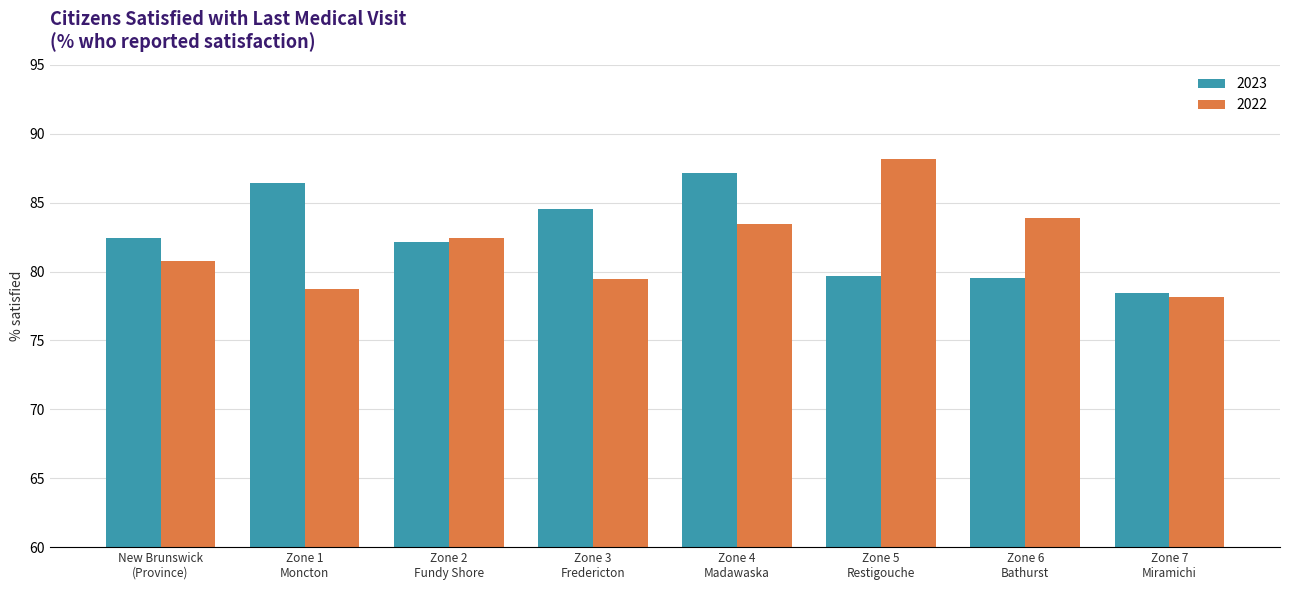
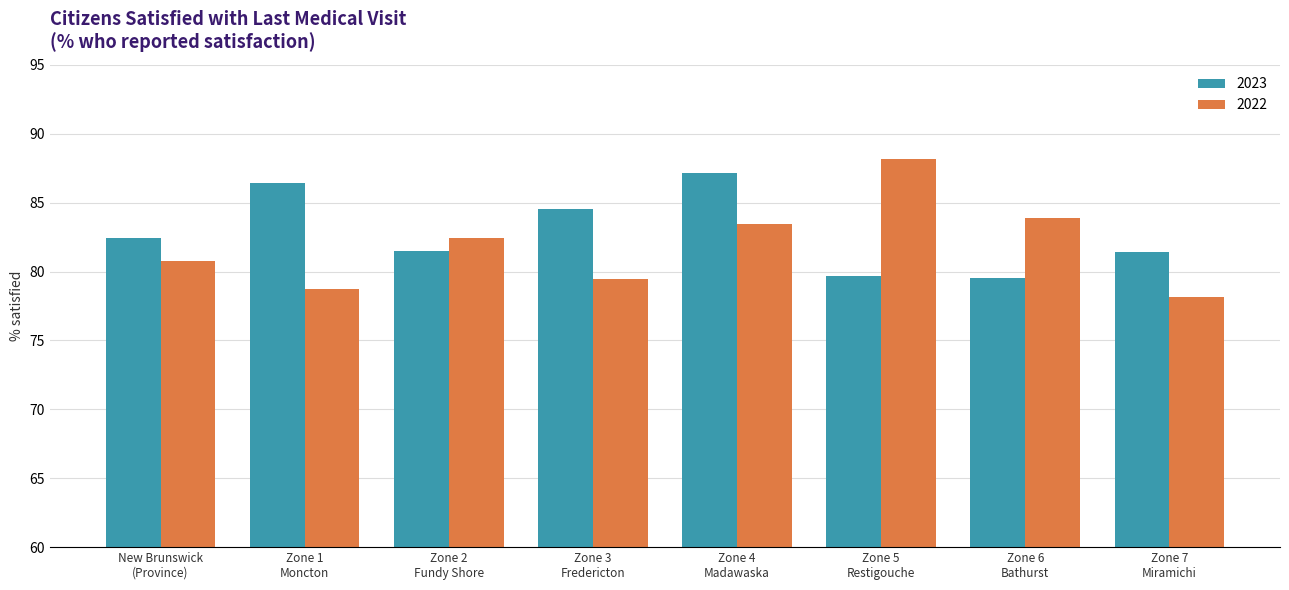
  {
    "2023": {
      "New Brunswick (Province)": 82.5,
      "Zone 1 Moncton": 86.4,
-     "Zone 2 Fundy Shore": 82.1,
+     "Zone 2 Fundy Shore": 81.5,
      "Zone 3 Fredericton": 84.6,
      "Zone 4 Madawaska": 87.2,
      "Zone 5 Restigouche": 79.6,
      "Zone 6 Bathurst": 79.5,
-     "Zone 7 Miramichi": 78.4
+     "Zone 7 Miramichi": 81.4
    },
    "2022": {
      "New Brunswick (Province)": 80.8,
      "Zone 1 Moncton": 78.7,
      "Zone 2 Fundy Shore": 82.4,
      "Zone 3 Fredericton": 79.5,
      "Zone 4 Madawaska": 83.5,
      "Zone 5 Restigouche": 88.2,
      "Zone 6 Bathurst": 83.9,
      "Zone 7 Miramichi": 78.2
    }
  }
